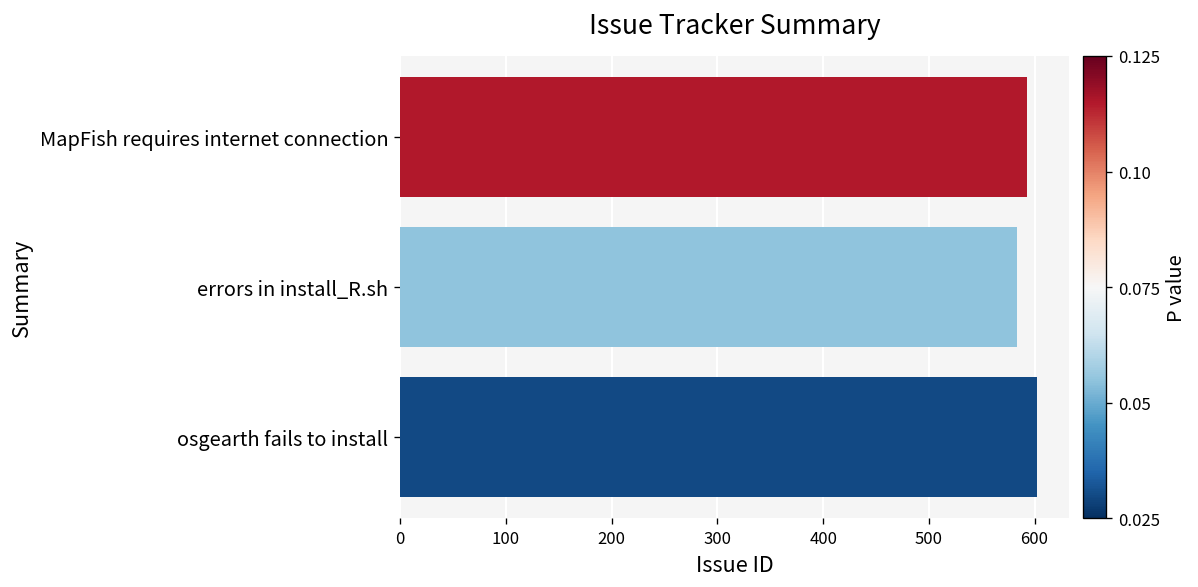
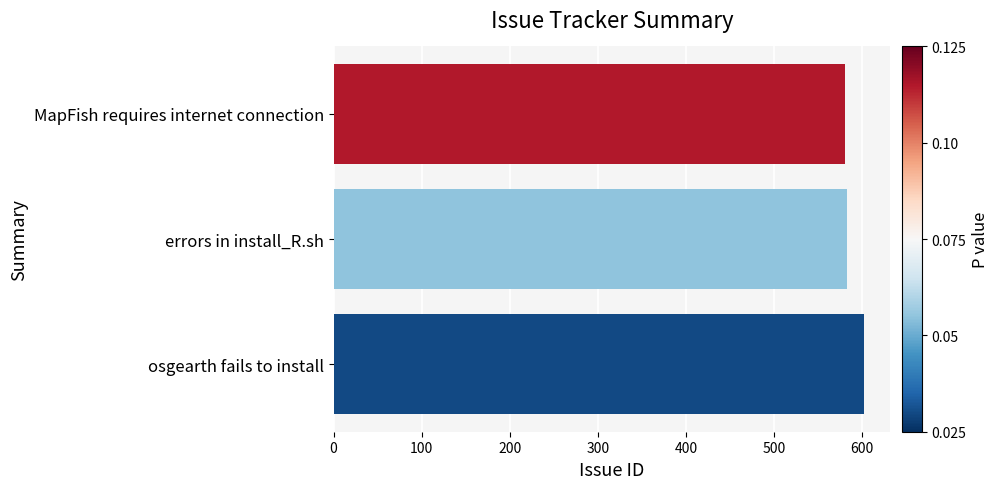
  {
-   "MapFish requires internet connection": 590,
+   "MapFish requires internet connection": 580,
    "errors in install_R.sh": 580,
    "osgearth fails to install": 600
  }
